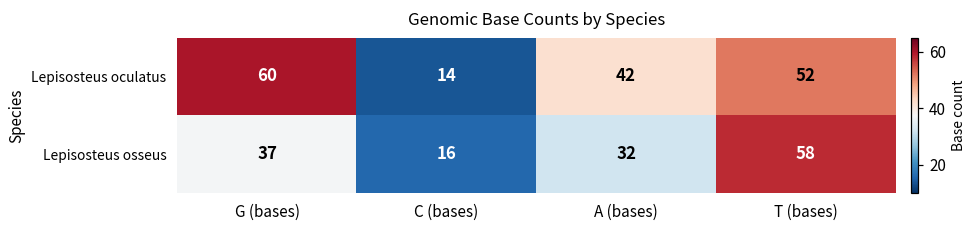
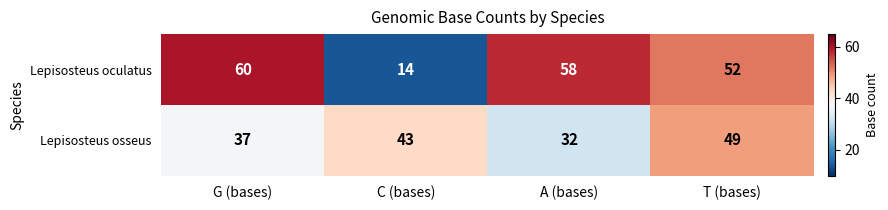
  {
    "Lepisosteus oculatus": {
      "G (bases)": 60,
      "C (bases)": 14,
-     "A (bases)": 42,
+     "A (bases)": 58,
      "T (bases)": 52
    },
    "Lepisosteus osseus": {
      "G (bases)": 37,
-     "C (bases)": 16,
+     "C (bases)": 43,
      "A (bases)": 32,
-     "T (bases)": 58
+     "T (bases)": 49
    }
  }
